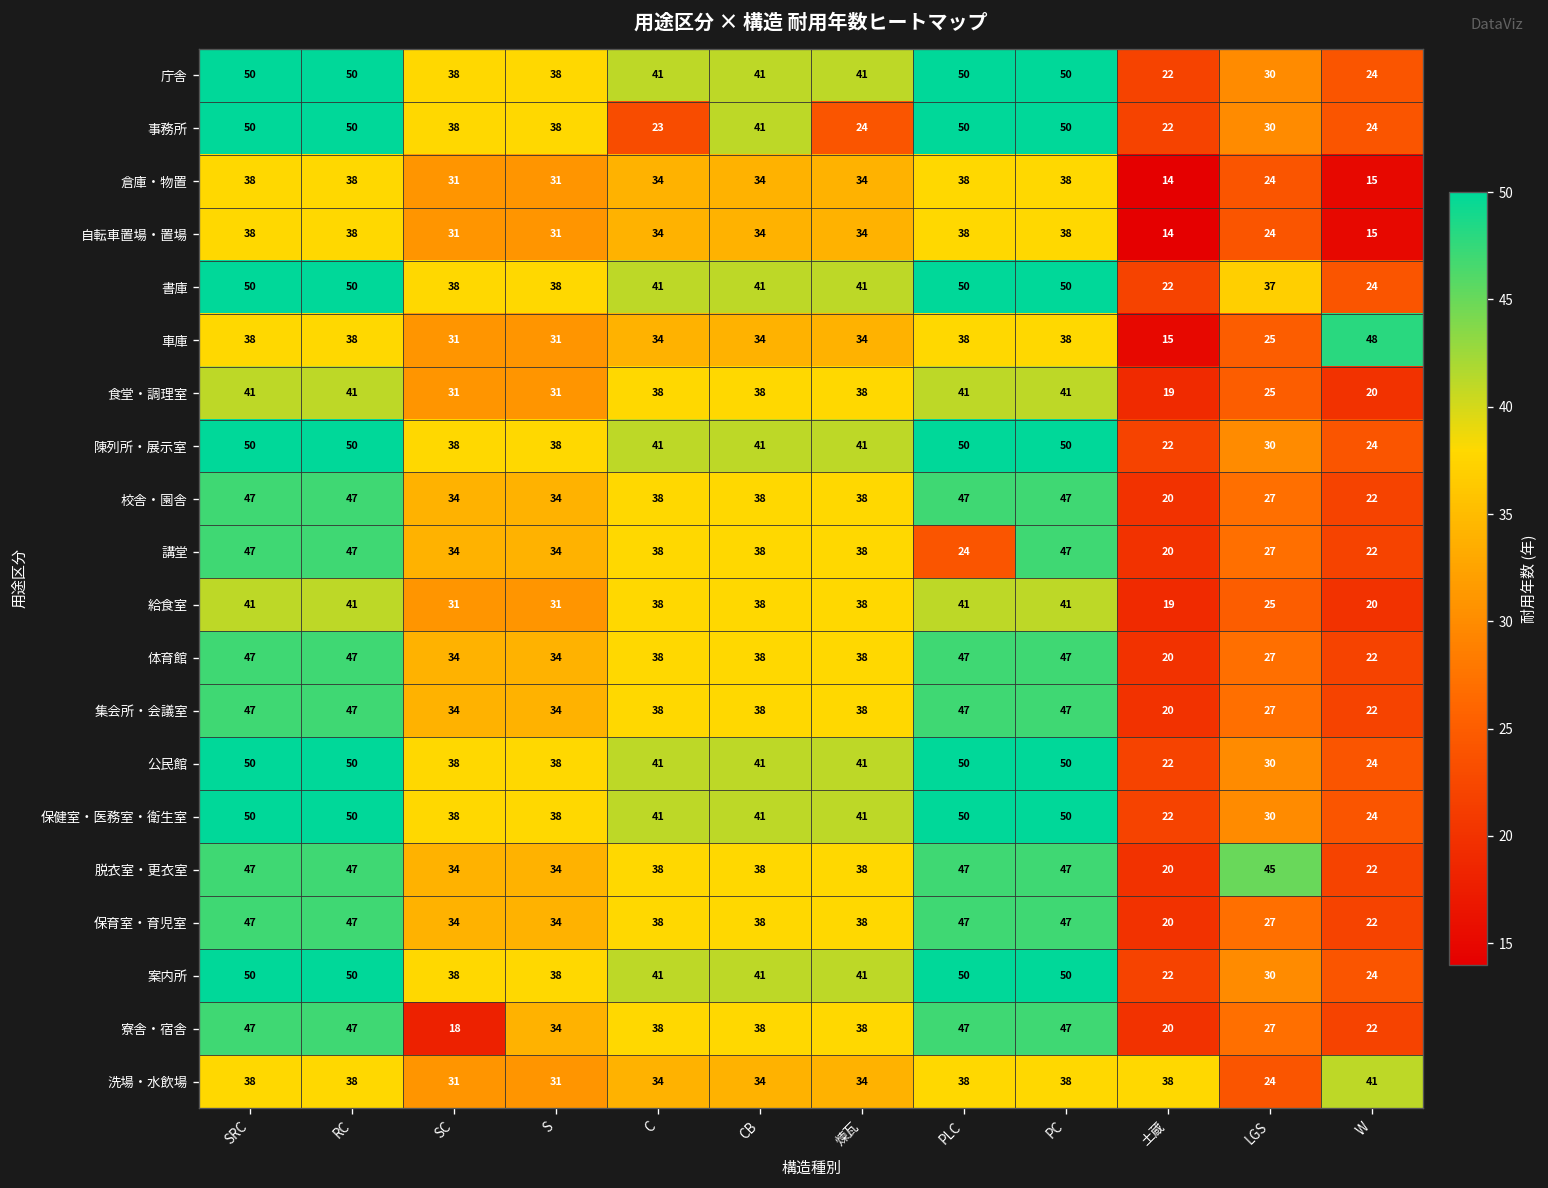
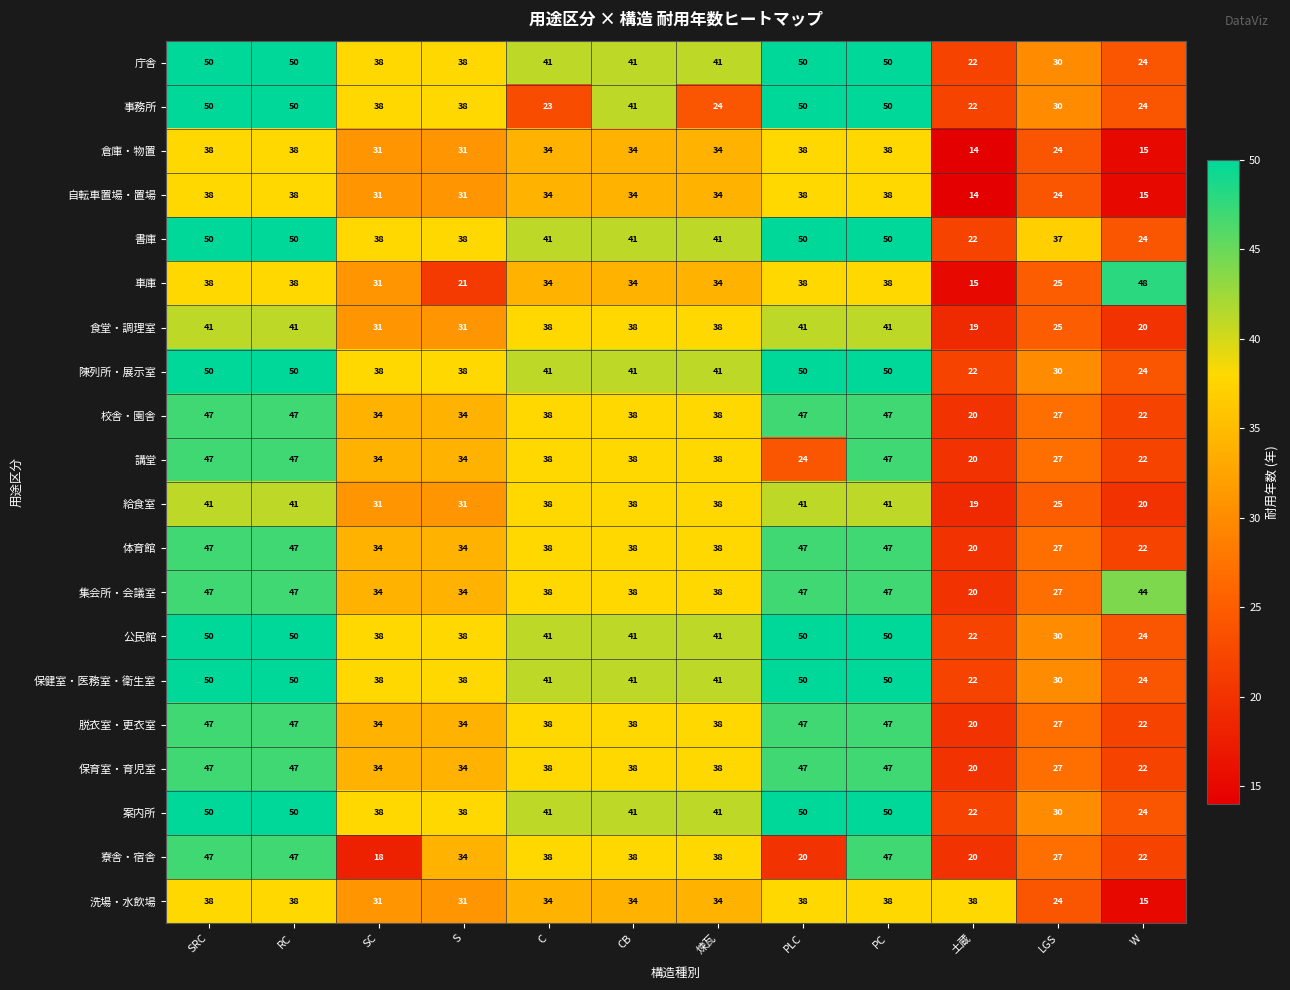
  {
    "車庫": {
      "SRC": 38,
      "RC": 38,
      "SC": 31,
-     "S": 31,
+     "S": 21,
      "C": 34,
      "CB": 34,
      "煉瓦": 34,
      "PLC": 38,
      "PC": 38,
      "土蔵": 15,
      "LGS": 25,
      "W": 48
    },
    "集会所・会議室": {
      "SRC": 47,
      "RC": 47,
      "SC": 34,
      "S": 34,
      "C": 38,
      "CB": 38,
      "煉瓦": 38,
      "PLC": 47,
      "PC": 47,
      "土蔵": 20,
      "LGS": 27,
-     "W": 22
+     "W": 44
    },
    "脱衣室・更衣室": {
      "SRC": 47,
      "RC": 47,
      "SC": 34,
      "S": 34,
      "C": 38,
      "CB": 38,
      "煉瓦": 38,
      "PLC": 47,
      "PC": 47,
      "土蔵": 20,
-     "LGS": 45,
+     "LGS": 27,
      "W": 22
    },
    "寮舎・宿舎": {
      "SRC": 47,
      "RC": 47,
      "SC": 18,
      "S": 34,
      "C": 38,
      "CB": 38,
      "煉瓦": 38,
-     "PLC": 47,
+     "PLC": 20,
      "PC": 47,
      "土蔵": 20,
      "LGS": 27,
      "W": 22
    },
    "洗場・水飲場": {
      "SRC": 38,
      "RC": 38,
      "SC": 31,
      "S": 31,
      "C": 34,
      "CB": 34,
      "煉瓦": 34,
      "PLC": 38,
      "PC": 38,
      "土蔵": 38,
      "LGS": 24,
-     "W": 41
+     "W": 15
    }
  }
